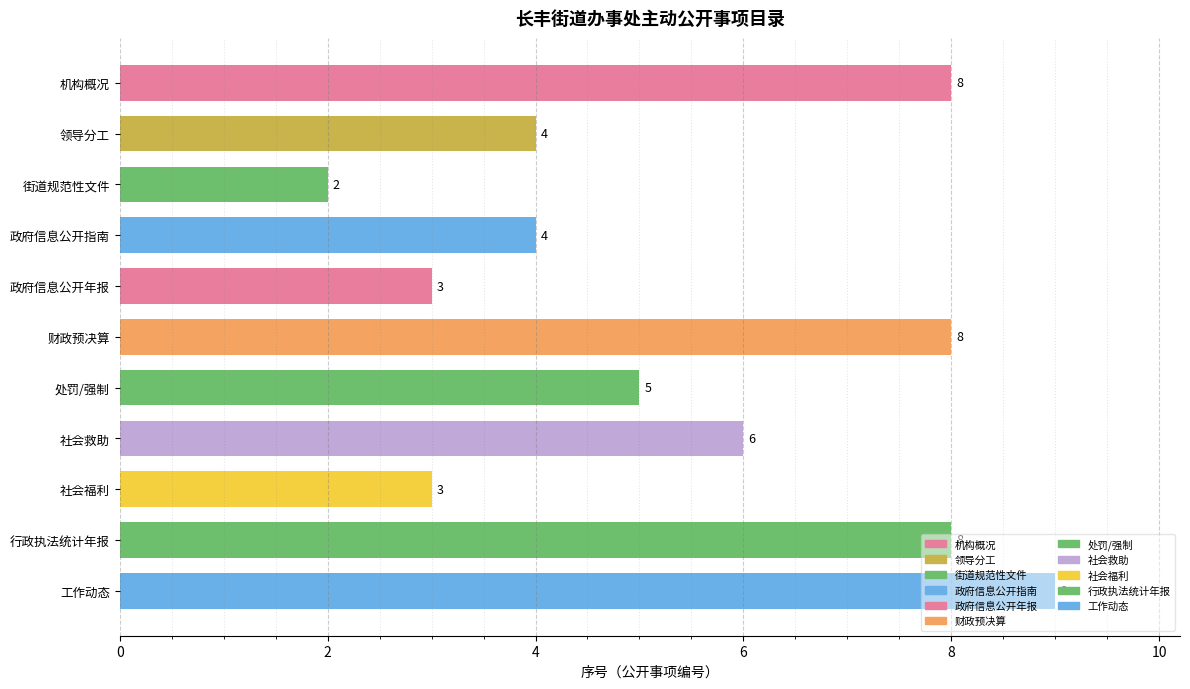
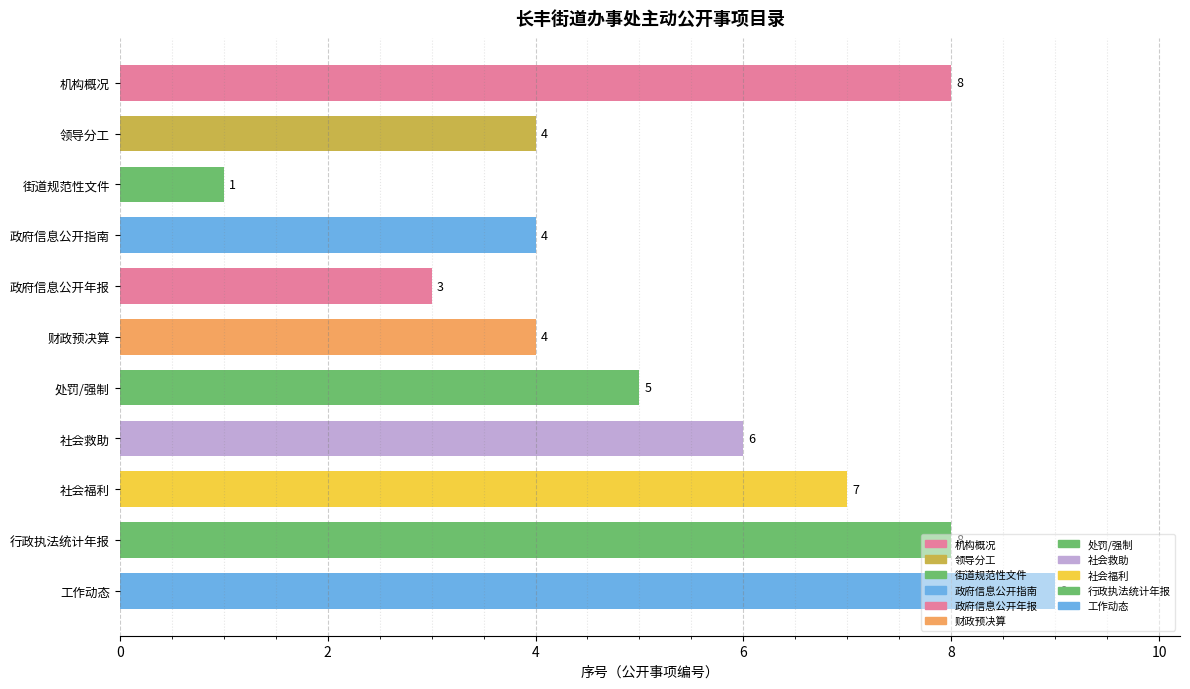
  {
    "机构概况": 8,
    "领导分工": 4,
-   "街道规范性文件": 2,
+   "街道规范性文件": 1,
    "政府信息公开指南": 4,
    "政府信息公开年报": 3,
-   "财政预决算": 8,
+   "财政预决算": 4,
    "处罚/强制": 5,
    "社会救助": 6,
-   "社会福利": 3
+   "社会福利": 7
  }
